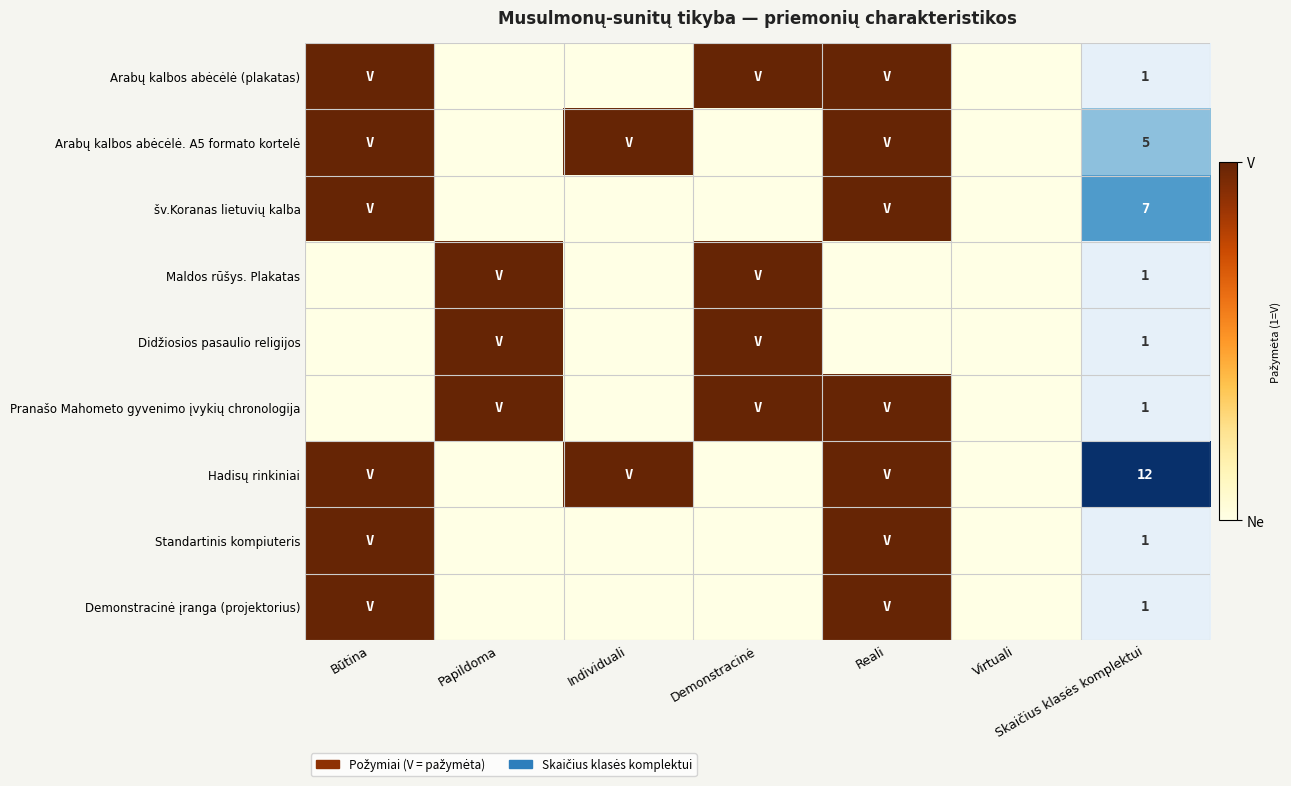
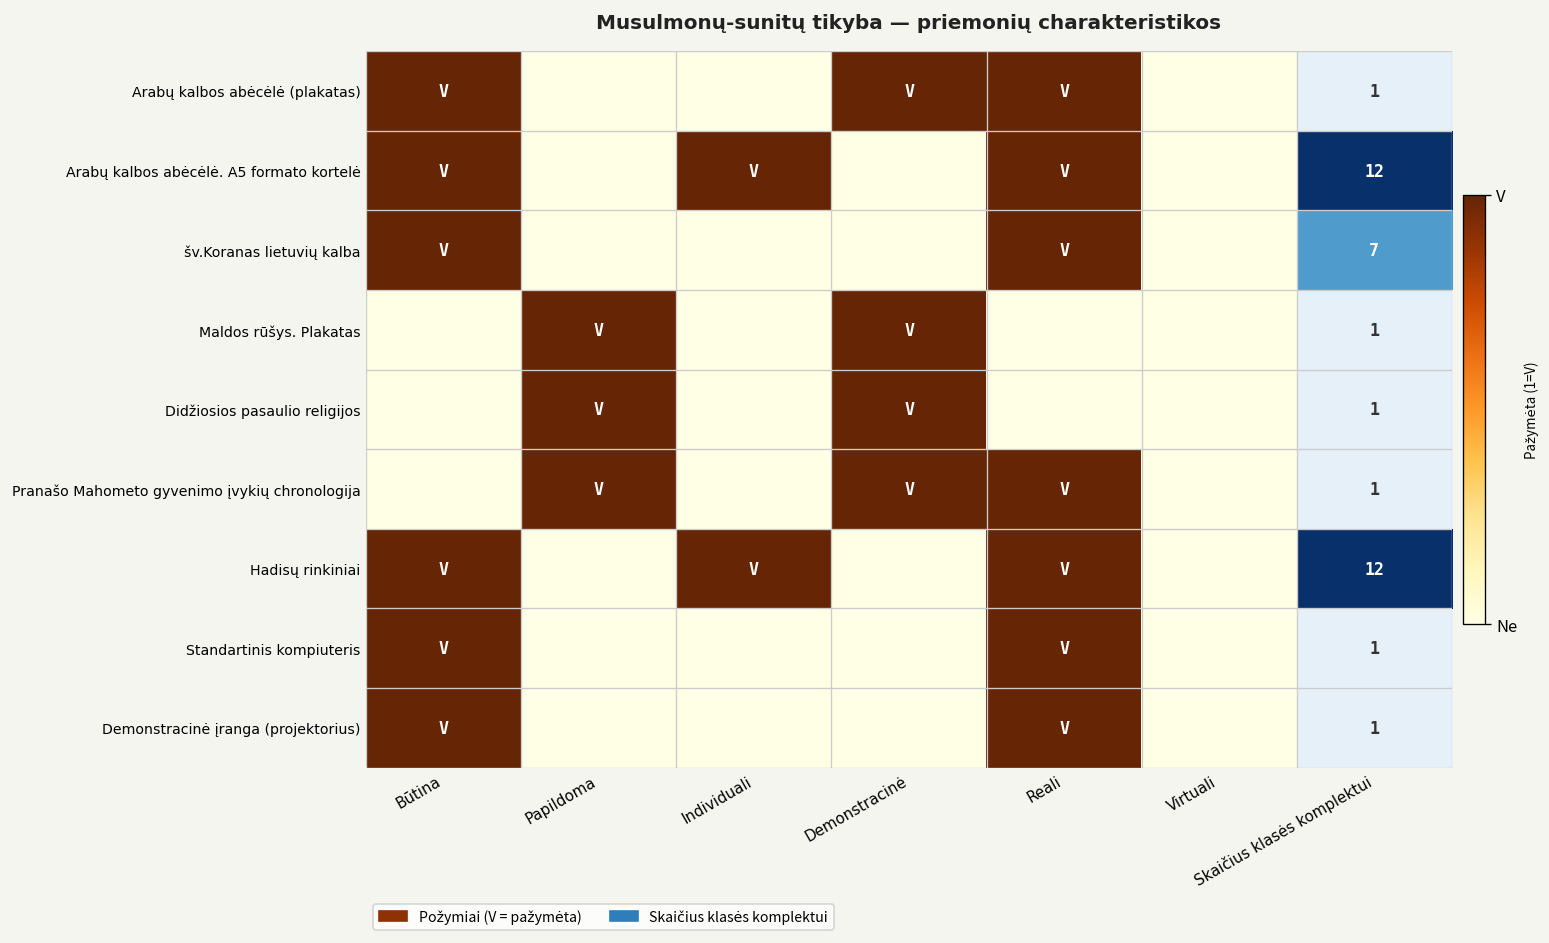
  {
    "Arabų kalbos abėcėlė (plakatas)": {
      "Skaičius klasės komplektui": 1
    },
    "Arabų kalbos abėcėlė. A5 formato kortelė": {
-     "Skaičius klasės komplektui": 5
+     "Skaičius klasės komplektui": 12
    },
    "šv.Koranas lietuvių kalba": {
      "Skaičius klasės komplektui": 7
    },
    "Maldos rūšys. Plakatas": {
      "Skaičius klasės komplektui": 1
    },
    "Didžiosios pasaulio religijos": {
      "Skaičius klasės komplektui": 1
    },
    "Pranašo Mahometo gyvenimo įvykių chronologija": {
      "Skaičius klasės komplektui": 1
    },
    "Hadisų rinkiniai": {
      "Skaičius klasės komplektui": 12
    },
    "Standartinis kompiuteris": {
      "Skaičius klasės komplektui": 1
    },
    "Demonstracinė įranga (projektorius)": {
      "Skaičius klasės komplektui": 1
    }
  }
